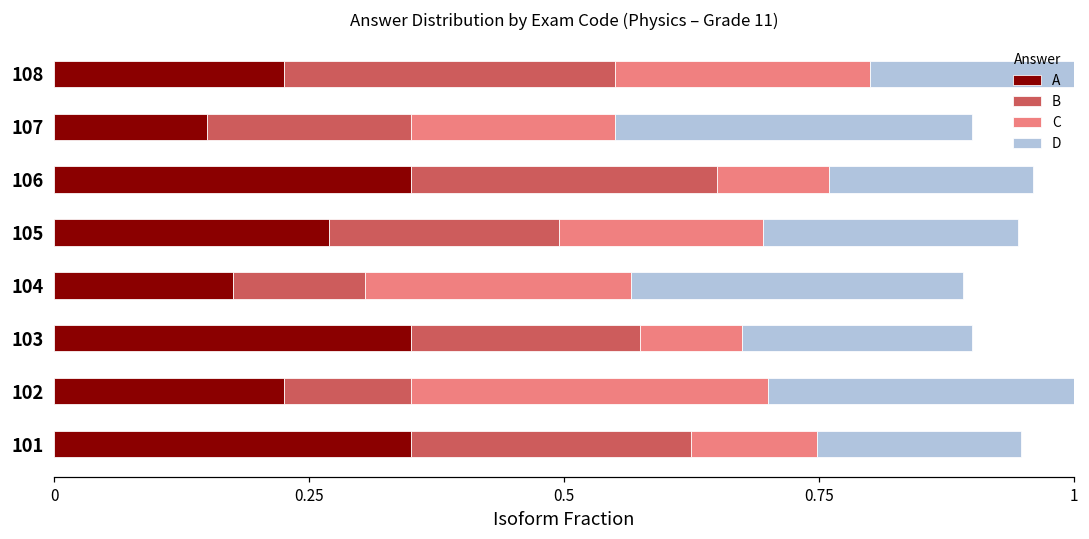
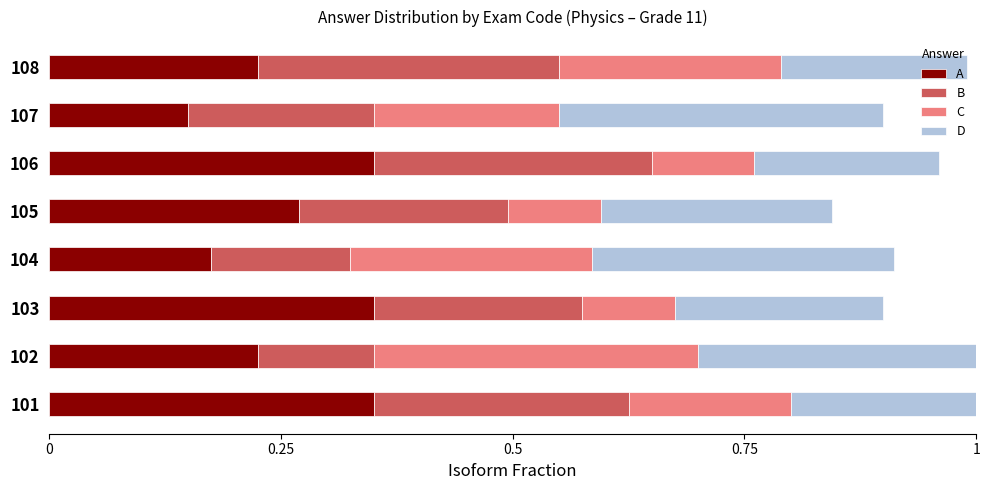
  {
    "A": {
      "108": 0.23,
      "107": 0.15,
      "106": 0.35,
      "105": 0.27,
      "104": 0.18,
      "103": 0.35,
      "102": 0.23,
      "101": 0.35
    },
    "B": {
      "108": 0.33,
      "107": 0.20,
      "106": 0.30,
      "105": 0.22,
-     "104": 0.13,
+     "104": 0.15,
      "103": 0.22,
      "102": 0.13,
      "101": 0.28
    },
    "C": {
-     "108": 0.25,
+     "108": 0.24,
      "107": 0.20,
      "106": 0.11,
-     "105": 0.2,
+     "105": 0.1,
      "104": 0.26,
      "103": 0.10,
      "102": 0.35,
-     "101": 0.12
+     "101": 0.18
    },
    "D": {
      "108": 0.20,
      "107": 0.35,
      "106": 0.20,
      "105": 0.25,
      "104": 0.32,
      "103": 0.23,
      "102": 0.30,
      "101": 0.20
    }
  }
